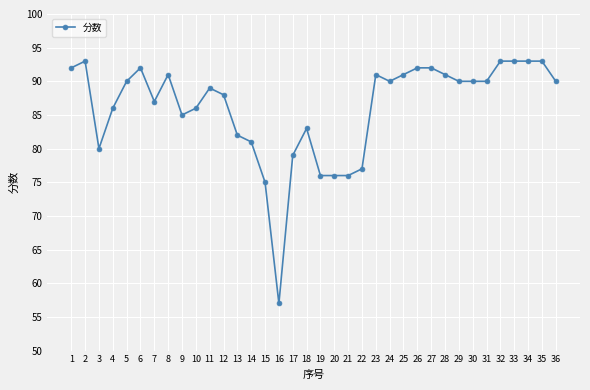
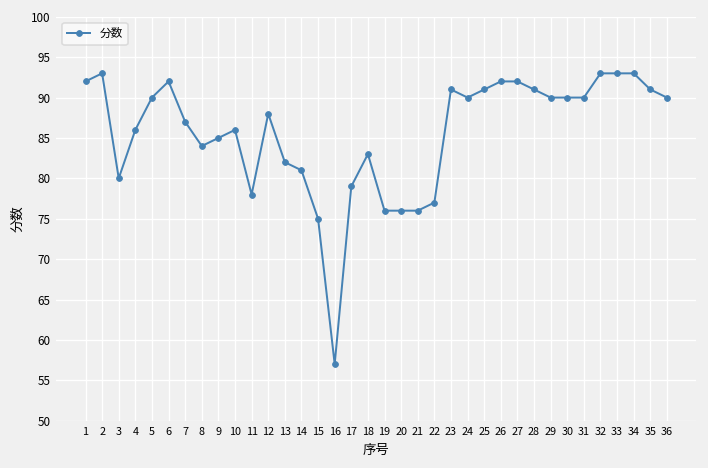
  {
    "1": 92,
    "2": 93,
    "3": 80,
    "4": 86,
    "5": 90,
    "6": 92,
    "7": 87,
-   "8": 91,
+   "8": 84,
    "9": 85,
    "10": 86,
-   "11": 89,
+   "11": 78,
    "12": 88,
    "13": 82,
    "14": 81,
    "15": 75,
    "16": 57,
    "17": 79,
    "18": 83,
    "19": 76,
    "20": 76,
    "21": 76,
    "22": 77,
    "23": 91,
    "24": 90,
    "25": 91,
    "26": 92,
    "27": 92,
    "28": 91,
    "29": 90,
    "30": 90,
    "31": 90,
    "32": 93,
    "33": 93,
    "34": 93,
-   "35": 93,
+   "35": 91,
    "36": 90
  }
